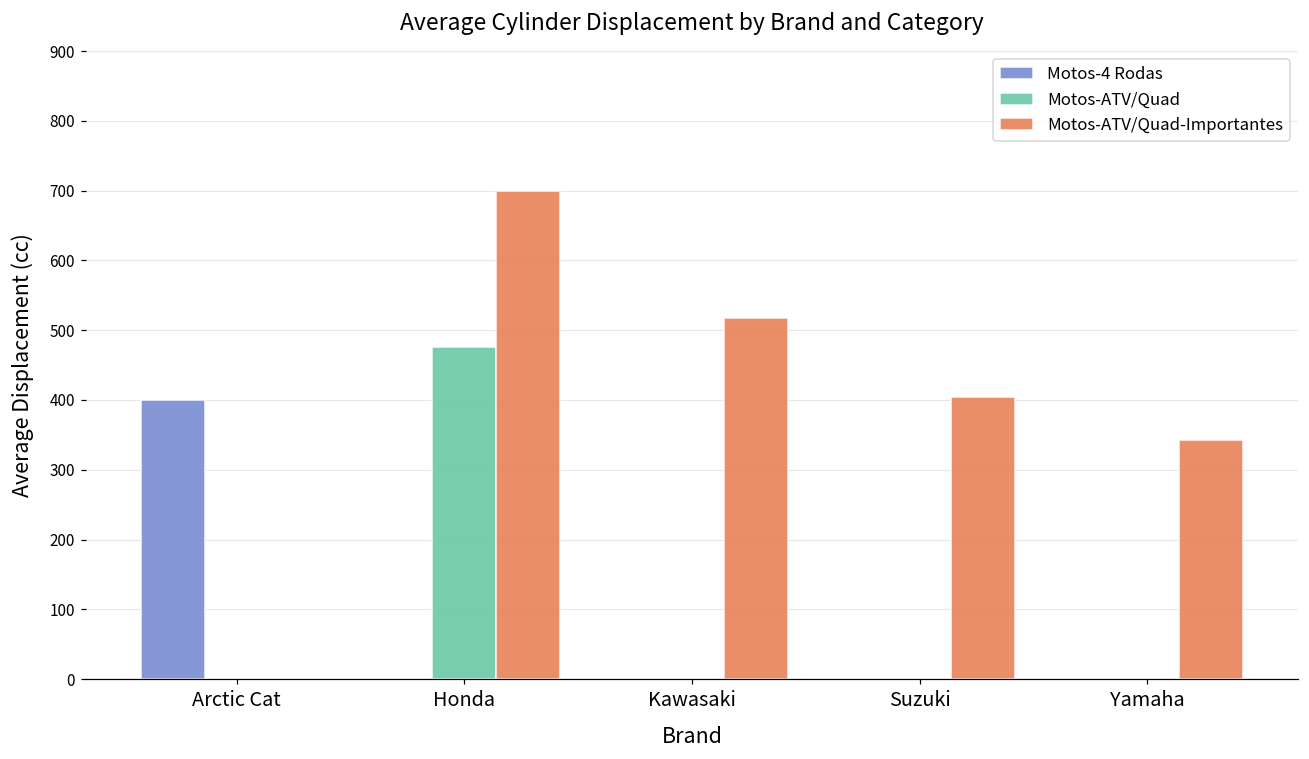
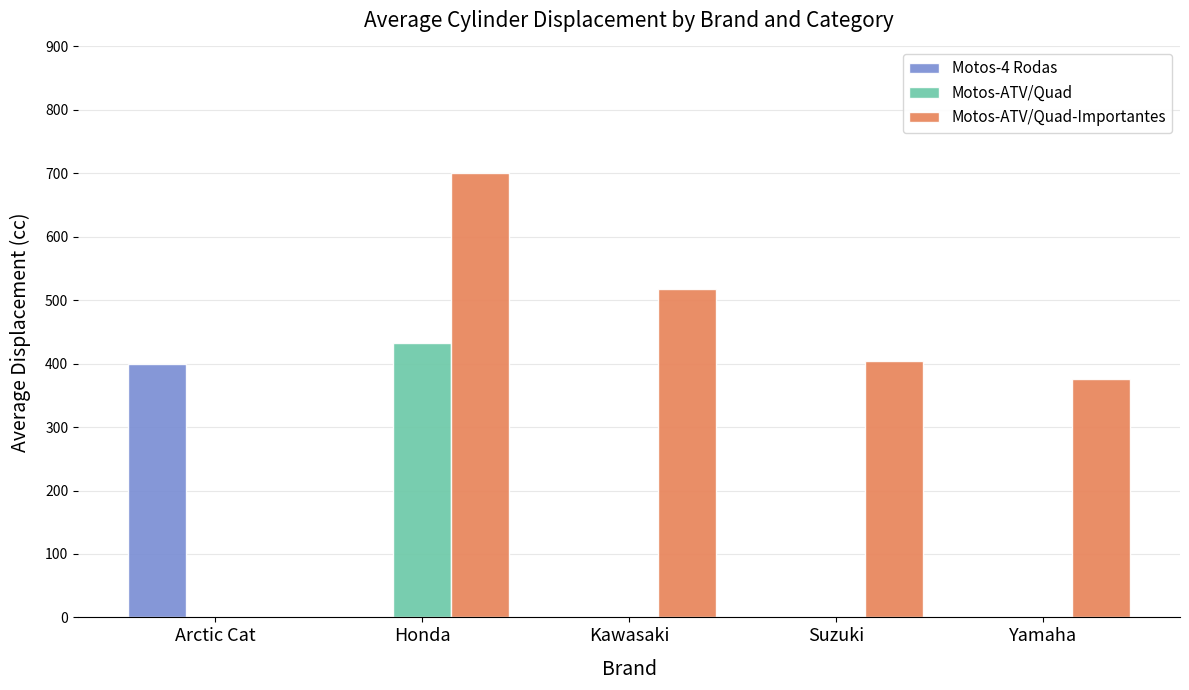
  {
    "Motos-4 Rodas": {
      "Arctic Cat": 400,
      "Honda": 0,
      "Kawasaki": 0,
      "Suzuki": 0,
      "Yamaha": 0
    },
    "Motos-ATV/Quad": {
      "Arctic Cat": 0,
-     "Honda": 480,
+     "Honda": 430,
      "Kawasaki": 0,
      "Suzuki": 0,
      "Yamaha": 0
    },
    "Motos-ATV/Quad-Importantes": {
      "Arctic Cat": 0,
      "Honda": 700,
      "Kawasaki": 520,
      "Suzuki": 400,
-     "Yamaha": 340
+     "Yamaha": 380
    }
  }
